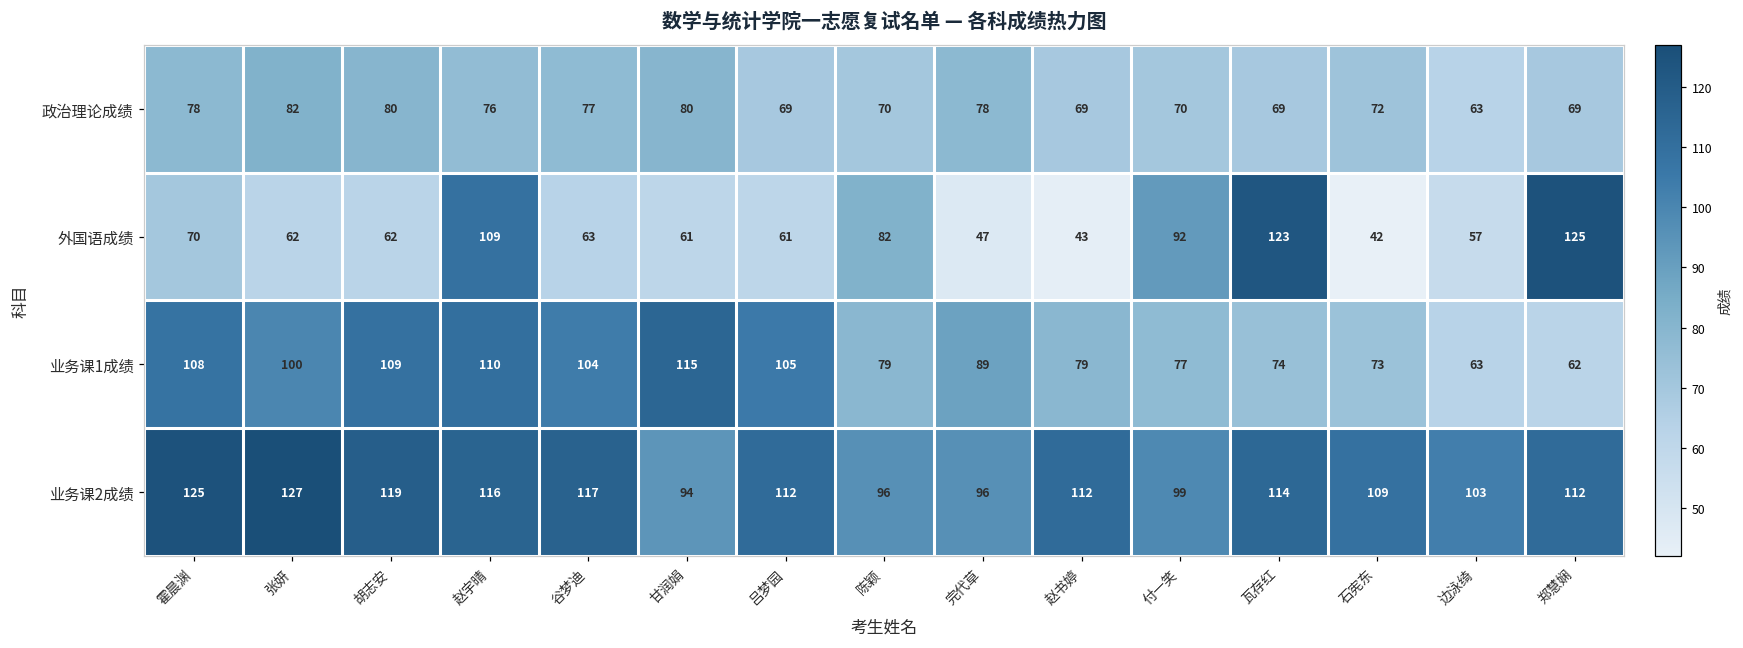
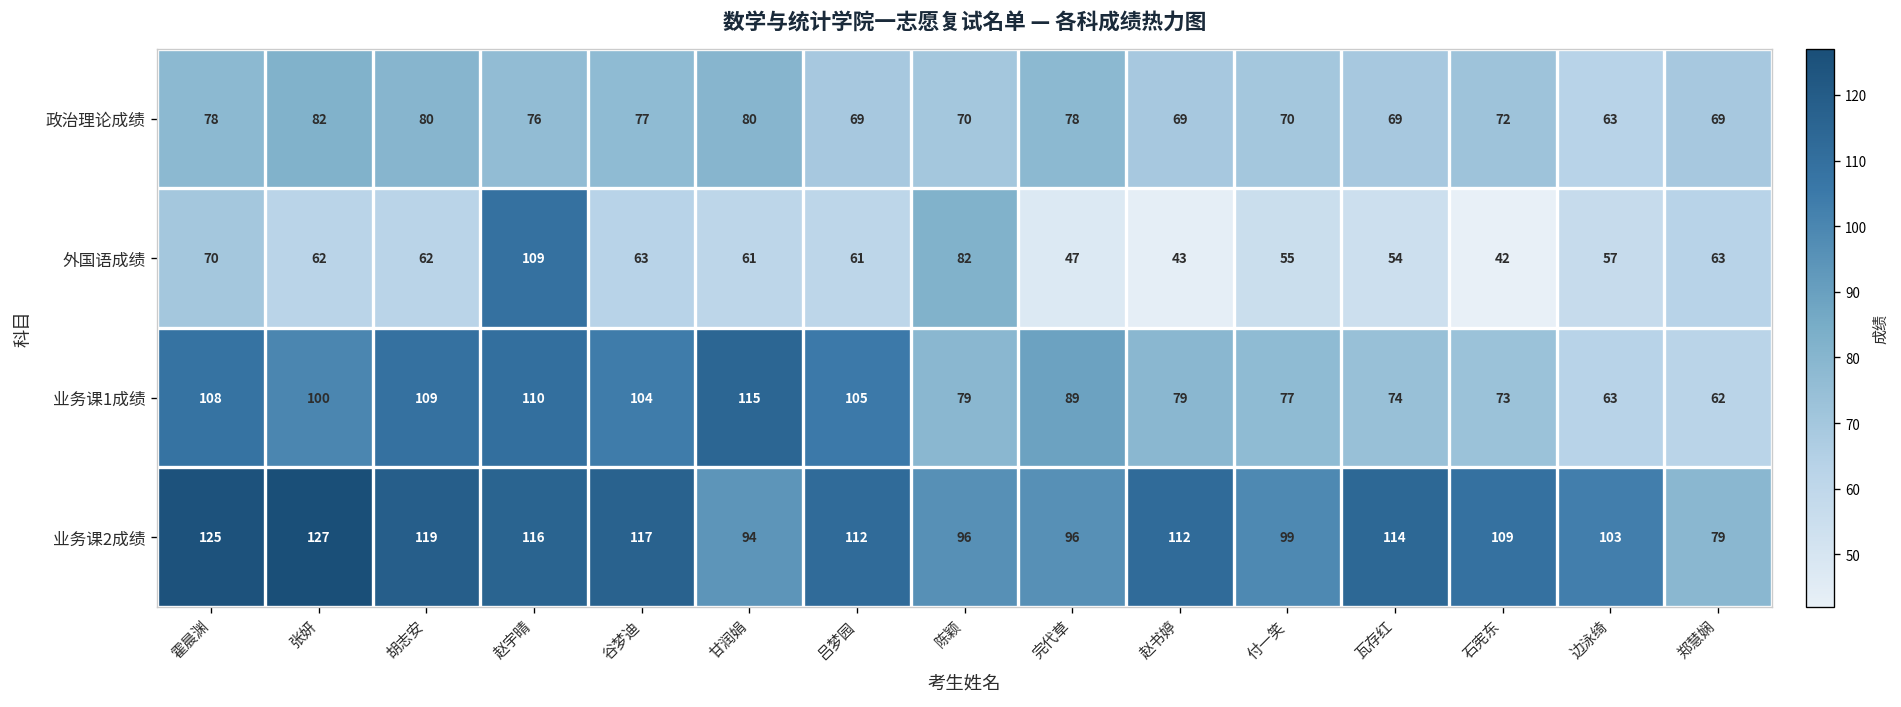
  {
    "政治理论成绩": {
      "霍晨渊": 78,
      "张妍": 82,
      "胡志安": 80,
      "赵宇晴": 76,
      "谷梦迪": 77,
      "甘润娟": 80,
      "吕梦园": 69,
      "陈颖": 70,
      "完代草": 78,
      "赵书婷": 69,
      "付一笑": 70,
      "瓦存红": 69,
      "石宪东": 72,
      "边泳绮": 63,
      "郑慧娴": 69
    },
    "外国语成绩": {
      "霍晨渊": 70,
      "张妍": 62,
      "胡志安": 62,
      "赵宇晴": 109,
      "谷梦迪": 63,
      "甘润娟": 61,
      "吕梦园": 61,
      "陈颖": 82,
      "完代草": 47,
      "赵书婷": 43,
-     "付一笑": 92,
-     "瓦存红": 123,
+     "付一笑": 55,
+     "瓦存红": 54,
      "石宪东": 42,
      "边泳绮": 57,
-     "郑慧娴": 125
+     "郑慧娴": 63
    },
    "业务课1成绩": {
      "霍晨渊": 108,
      "张妍": 100,
      "胡志安": 109,
      "赵宇晴": 110,
      "谷梦迪": 104,
      "甘润娟": 115,
      "吕梦园": 105,
      "陈颖": 79,
      "完代草": 89,
      "赵书婷": 79,
      "付一笑": 77,
      "瓦存红": 74,
      "石宪东": 73,
      "边泳绮": 63,
      "郑慧娴": 62
    },
    "业务课2成绩": {
      "霍晨渊": 125,
      "张妍": 127,
      "胡志安": 119,
      "赵宇晴": 116,
      "谷梦迪": 117,
      "甘润娟": 94,
      "吕梦园": 112,
      "陈颖": 96,
      "完代草": 96,
      "赵书婷": 112,
      "付一笑": 99,
      "瓦存红": 114,
      "石宪东": 109,
      "边泳绮": 103,
-     "郑慧娴": 112
+     "郑慧娴": 79
    }
  }
